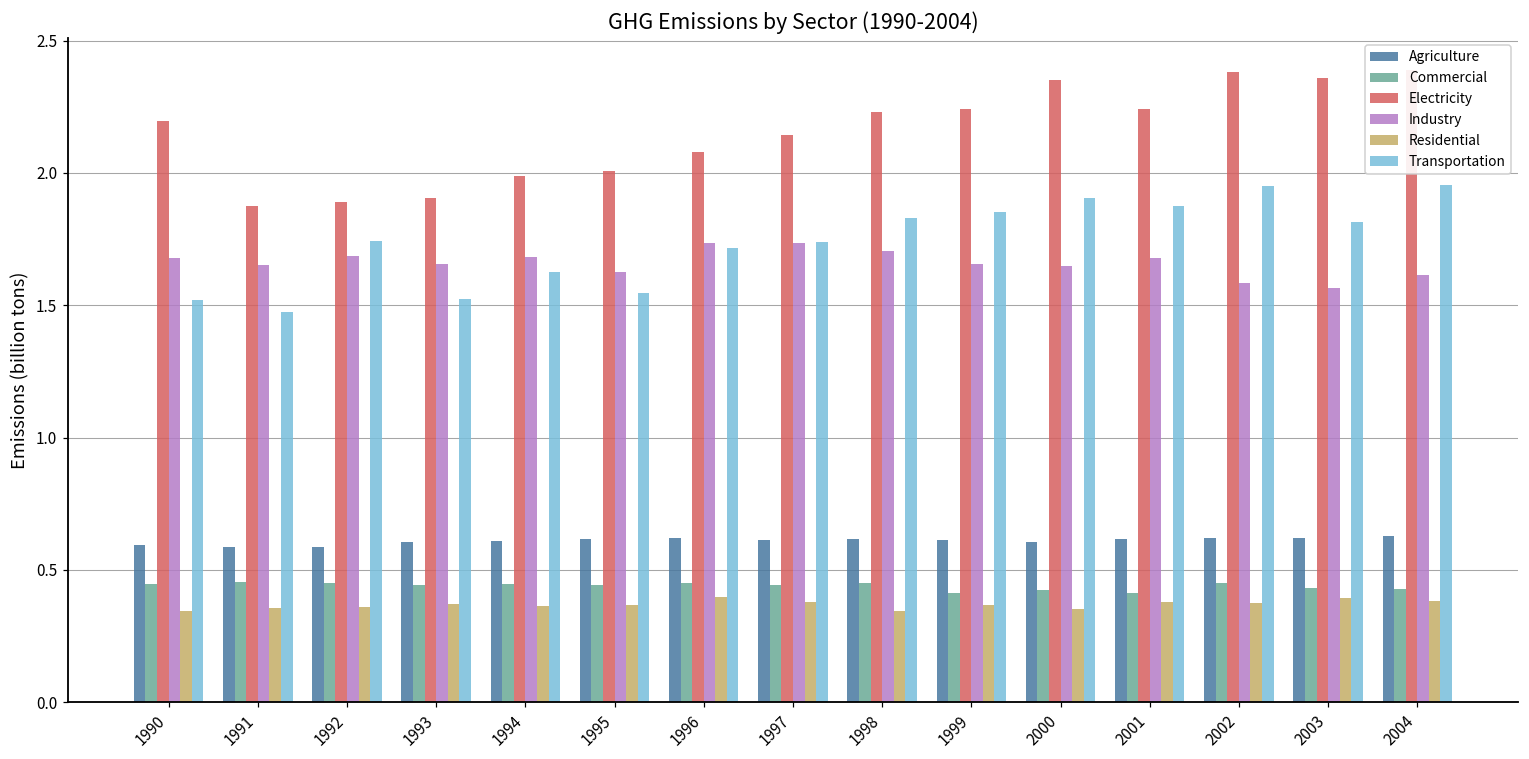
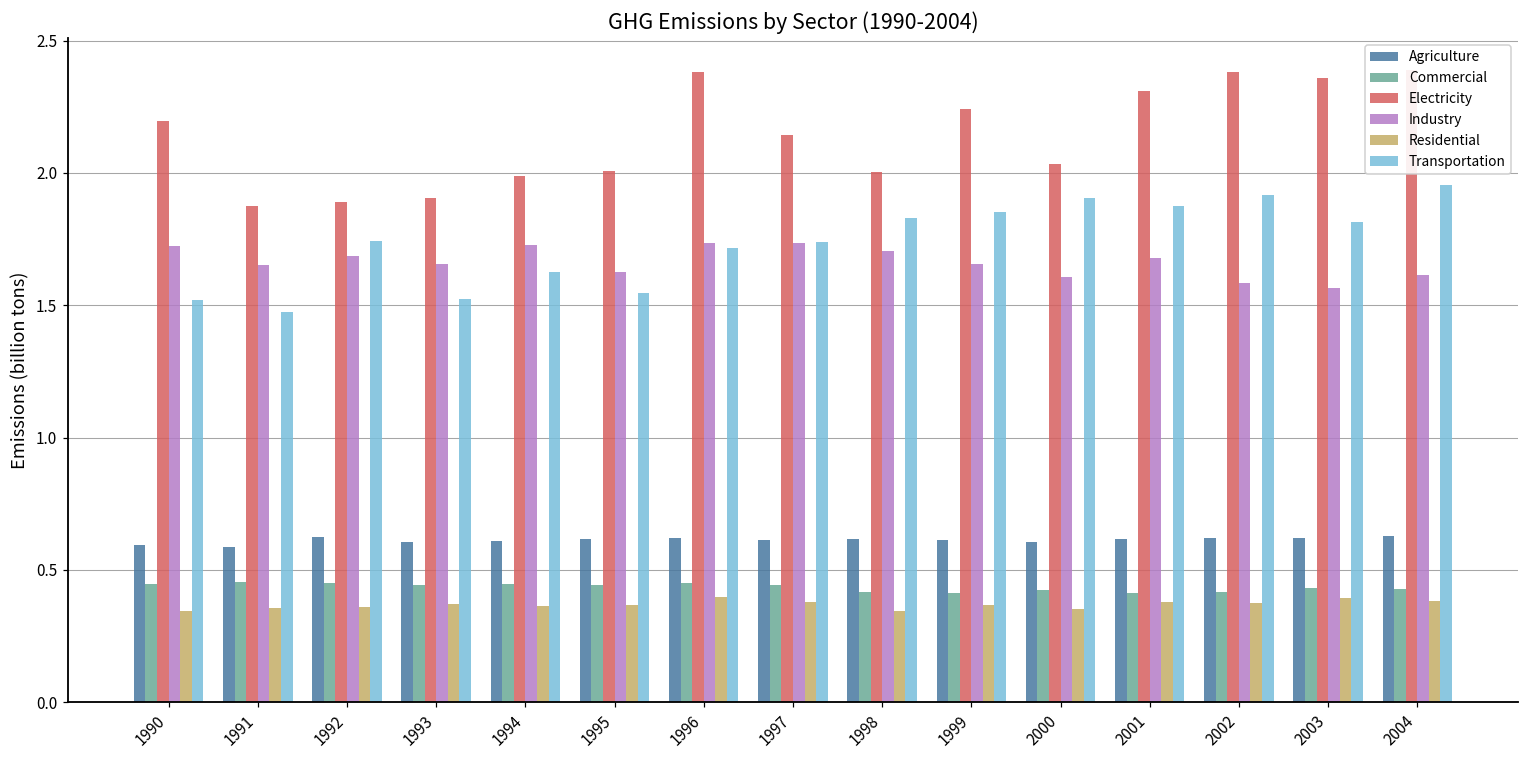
  {
    "Agriculture": {
      "1990": 0.59,
      "1991": 0.58,
-     "1992": 0.59,
+     "1992": 0.62,
      "1993": 0.61,
      "1994": 0.61,
      "1995": 0.62,
      "1996": 0.62,
      "1997": 0.61,
      "1998": 0.62,
      "1999": 0.61,
      "2000": 0.61,
      "2001": 0.62,
      "2002": 0.62,
      "2003": 0.62,
      "2004": 0.63
    },
    "Commercial": {
      "1990": 0.45,
      "1991": 0.45,
      "1992": 0.45,
      "1993": 0.44,
      "1994": 0.45,
      "1995": 0.44,
      "1996": 0.45,
      "1997": 0.44,
-     "1998": 0.45,
+     "1998": 0.42,
      "1999": 0.41,
      "2000": 0.43,
      "2001": 0.41,
-     "2002": 0.45,
+     "2002": 0.42,
      "2003": 0.43,
      "2004": 0.43
    },
    "Electricity": {
      "1990": 2.20,
      "1991": 1.87,
      "1992": 1.89,
      "1993": 1.91,
      "1994": 1.99,
      "1995": 2.01,
-     "1996": 2.08,
+     "1996": 2.38,
      "1997": 2.14,
-     "1998": 2.23,
+     "1998": 2.00,
      "1999": 2.24,
-     "2000": 2.35,
-     "2001": 2.24,
+     "2000": 2.03,
+     "2001": 2.31,
      "2002": 2.38,
      "2003": 2.36
    },
    "Industry": {
-     "1990": 1.68,
+     "1990": 1.72,
      "1991": 1.65,
      "1992": 1.69,
      "1993": 1.66,
-     "1994": 1.68,
+     "1994": 1.73,
      "1995": 1.63,
      "1996": 1.73,
      "1997": 1.74,
      "1998": 1.71,
      "1999": 1.66,
-     "2000": 1.65,
+     "2000": 1.61,
      "2001": 1.68,
      "2002": 1.59,
      "2003": 1.57,
      "2004": 1.62
    },
    "Residential": {
      "1990": 0.35,
      "1991": 0.36,
      "1992": 0.36,
      "1993": 0.37,
      "1994": 0.36,
      "1995": 0.37,
      "1996": 0.40,
      "1997": 0.38,
      "1998": 0.35,
      "1999": 0.37,
      "2000": 0.35,
      "2001": 0.38,
      "2002": 0.38,
      "2003": 0.39,
      "2004": 0.38
    },
    "Transportation": {
      "1990": 1.52,
      "1991": 1.47,
      "1992": 1.74,
      "1993": 1.52,
      "1994": 1.62,
      "1995": 1.55,
      "1996": 1.71,
      "1997": 1.74,
      "1998": 1.83,
      "1999": 1.85,
      "2000": 1.90,
      "2001": 1.88,
-     "2002": 1.95,
+     "2002": 1.92,
      "2003": 1.82,
      "2004": 1.96
    }
  }
